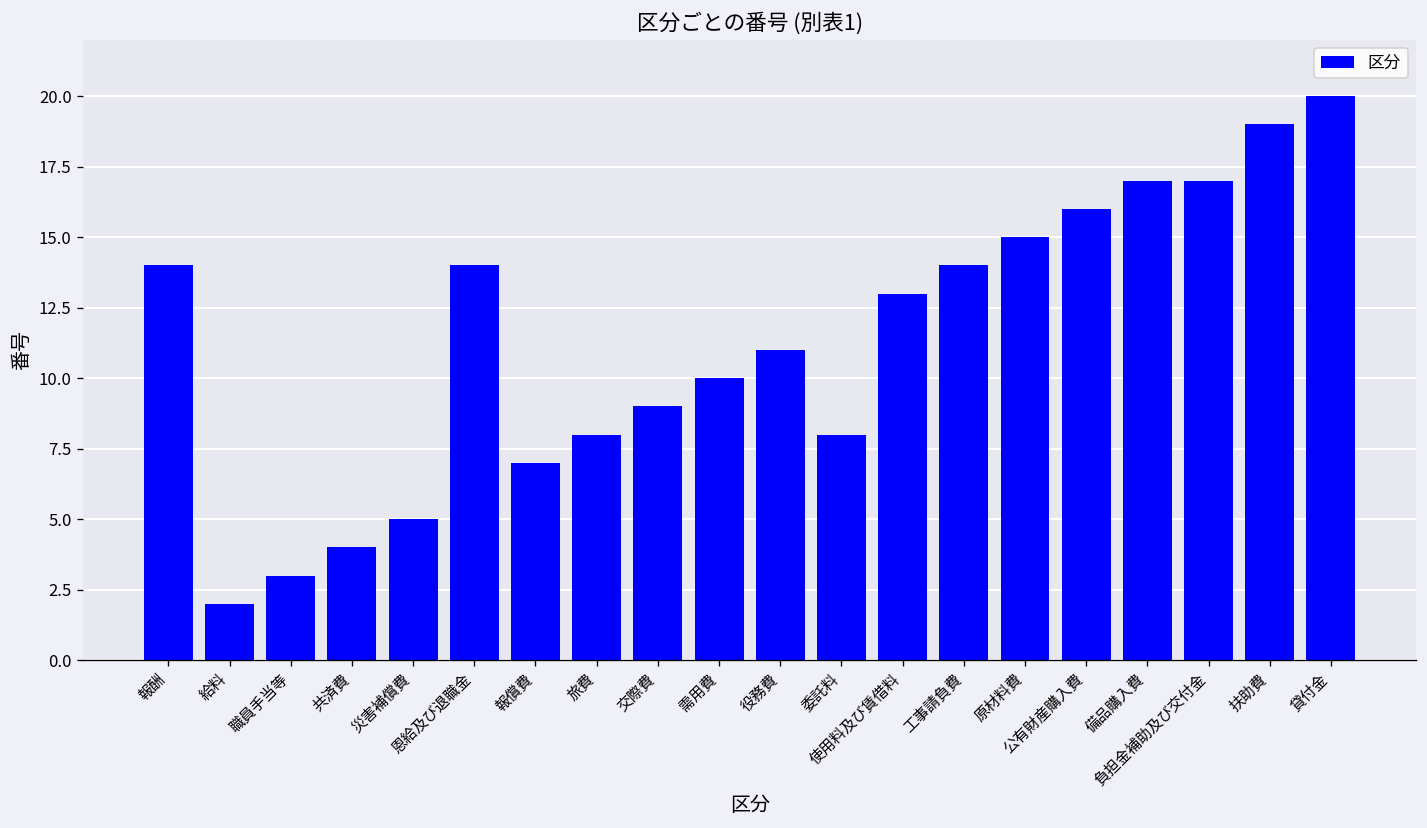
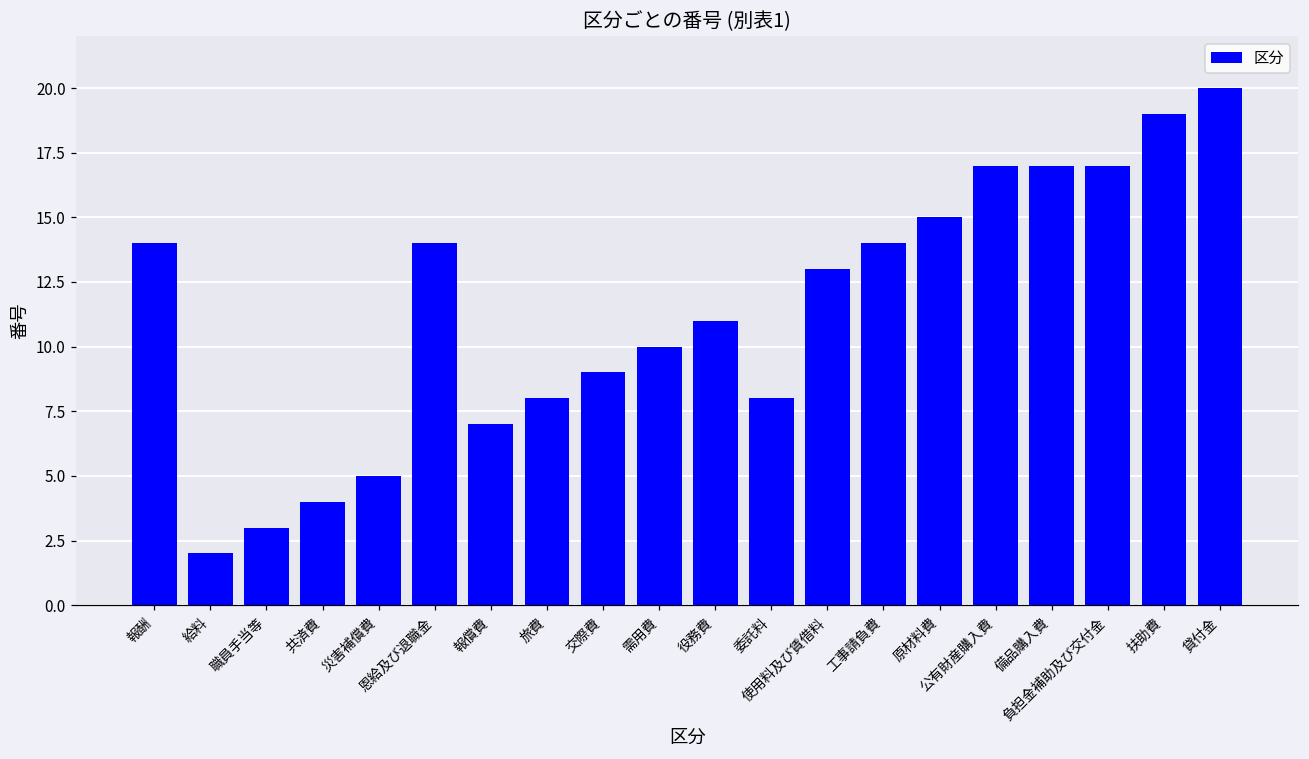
  {
    "報酬": 14,
    "給料": 2,
    "職員手当等": 3,
    "共済費": 4,
    "災害補償費": 5,
    "恩給及び退職金": 14,
    "報償費": 7,
    "旅費": 8,
    "交際費": 9,
    "需用費": 10,
    "役務費": 11,
    "委託料": 8,
    "使用料及び賃借料": 13,
    "工事請負費": 14,
    "原材料費": 15,
-   "公有財産購入費": 16,
+   "公有財産購入費": 17,
    "備品購入費": 17,
    "負担金補助及び交付金": 17,
    "扶助費": 19,
    "貸付金": 20
  }
